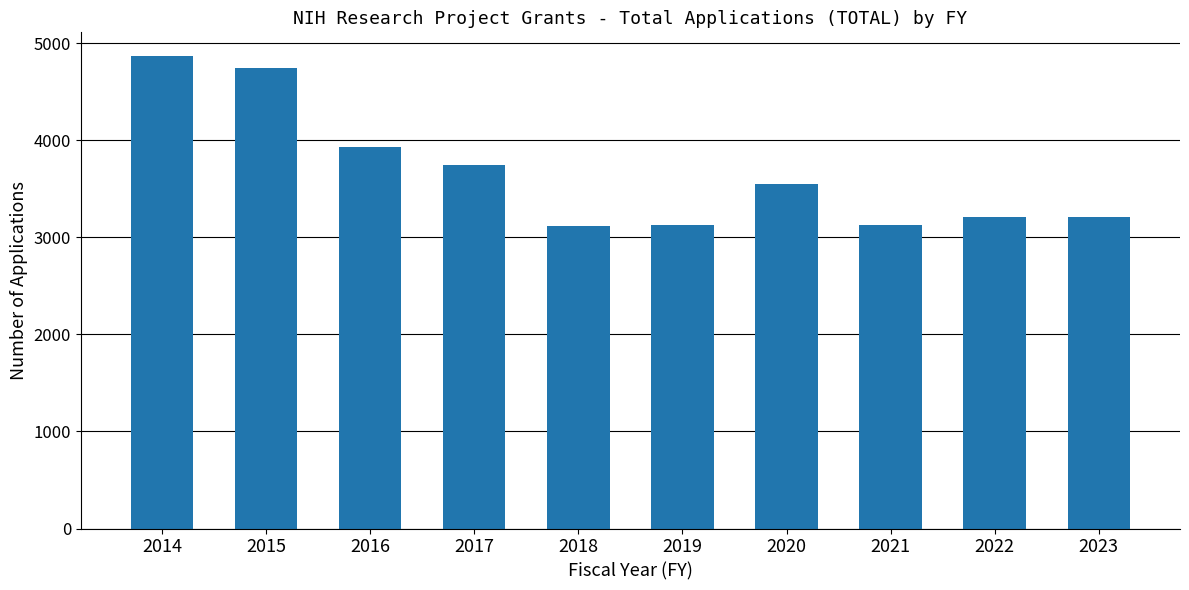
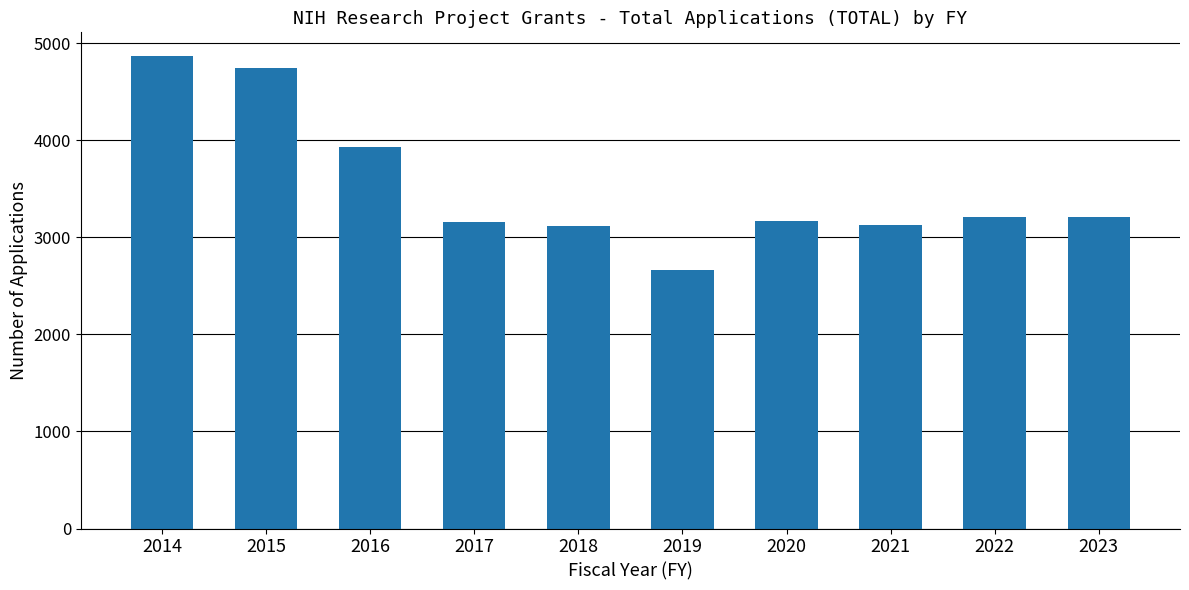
  {
    "2014": 4900,
    "2015": 4700,
    "2016": 3900,
-   "2017": 3700,
+   "2017": 3200,
    "2018": 3100,
-   "2019": 3100,
-   "2020": 3600,
+   "2019": 2700,
+   "2020": 3200,
    "2021": 3100,
    "2022": 3200,
    "2023": 3200
  }
